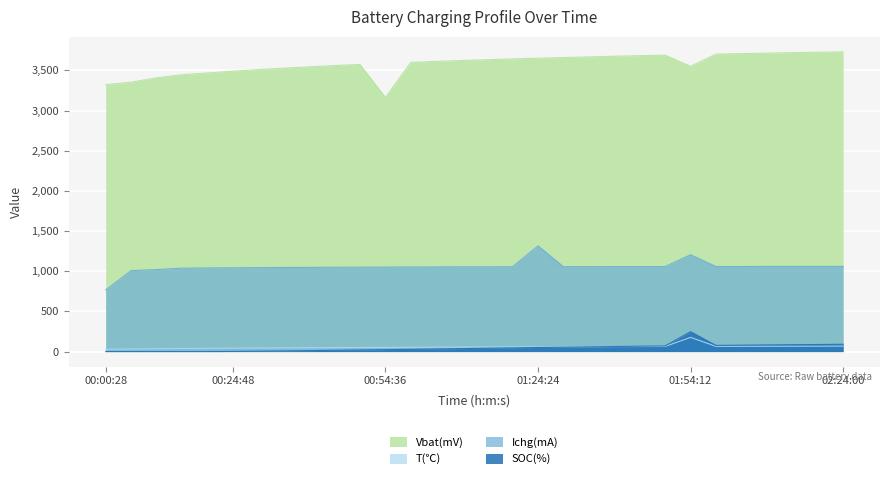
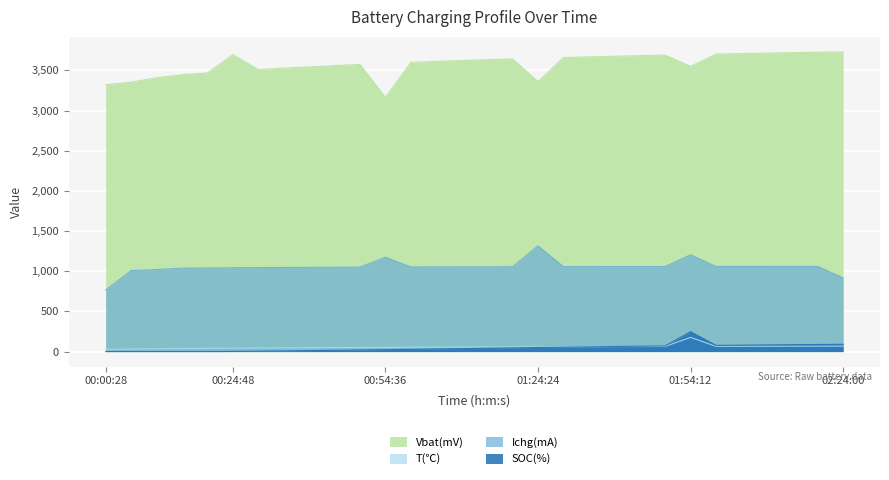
  {
    "Vbat(mV)": {
      "00:00:28": "3,300",
-     "00:24:48": "3,500",
+     "00:24:48": "3,700",
      "00:54:36": "3,200",
-     "01:24:24": "3,700",
+     "01:24:24": "3,400",
      "01:54:12": "3,600",
      "02:24:00": "3,700"
    },
    "T(℃)": {
      "00:24:48": "0",
      "01:54:12": "200"
    },
    "Ichg(mA)": {
      "00:00:28": "800",
      "00:24:48": "1,000",
-     "00:54:36": "1,100",
+     "00:54:36": "1,200",
      "01:24:24": "1,300",
      "01:54:12": "1,200",
-     "02:24:00": "1,100"
+     "02:24:00": "900"
    },
    "SOC(%)": {
      "00:24:48": "0",
      "01:54:12": "200"
    }
  }
